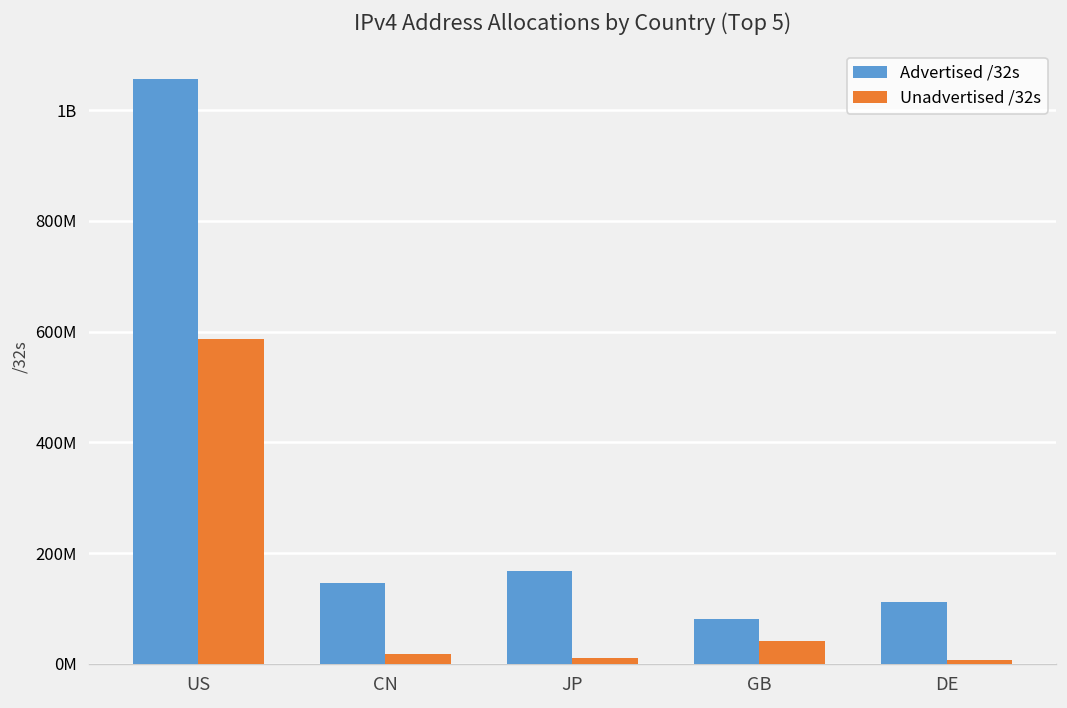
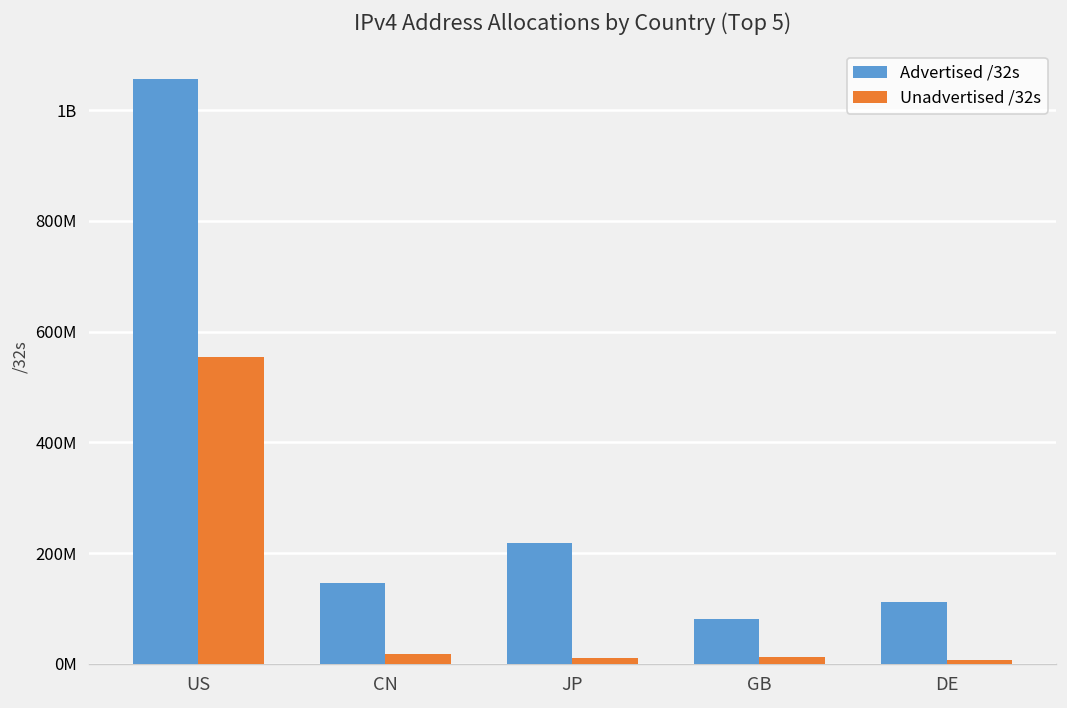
  {
    "Advertised /32s": {
      "US": 1060000000,
      "CN": 150000000,
-     "JP": 170000000,
+     "JP": 220000000,
      "GB": 80000000,
      "DE": 110000000
    },
    "Unadvertised /32s": {
-     "US": 590000000,
+     "US": 550000000,
      "CN": 20000000,
      "JP": 10000000,
-     "GB": 40000000,
+     "GB": 10000000,
      "DE": 10000000
    }
  }
